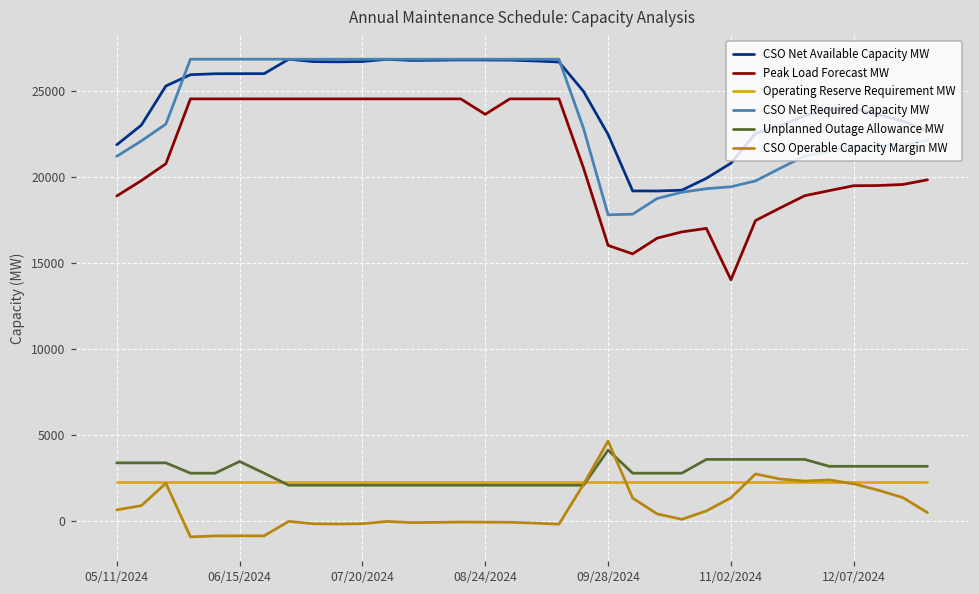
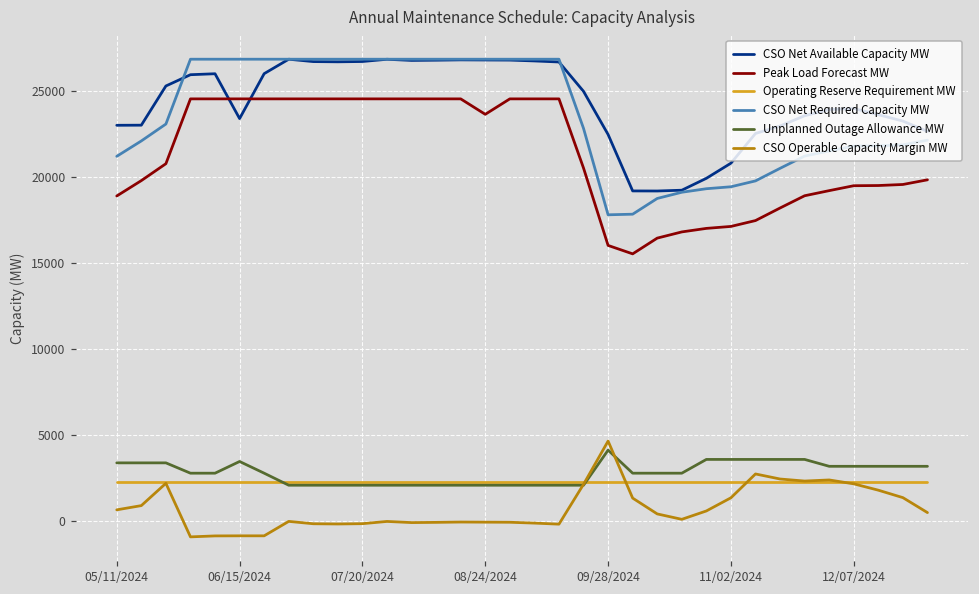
  {
    "CSO Net Available Capacity MW": {
-     "05/11/2024": 21900,
-     "06/15/2024": 26000,
+     "05/11/2024": 23000,
+     "06/15/2024": 23400,
      "09/28/2024": 22500,
      "11/02/2024": 20800
    },
    "Peak Load Forecast MW": {
      "05/11/2024": 18900,
      "06/15/2024": 24600,
      "07/20/2024": 24600,
      "08/24/2024": 23700,
      "09/28/2024": 16000,
-     "11/02/2024": 14000,
+     "11/02/2024": 17100,
      "12/07/2024": 19500
    },
    "CSO Net Required Capacity MW": {
      "05/11/2024": 21200,
      "06/15/2024": 26900,
      "09/28/2024": 17800,
      "11/02/2024": 19400
    },
    "Unplanned Outage Allowance MW": {
      "05/11/2024": 3400,
      "06/15/2024": 3500,
      "07/20/2024": 2100,
      "08/24/2024": 2100,
      "09/28/2024": 4100,
      "11/02/2024": 3600,
      "12/07/2024": 3200
    }
  }
